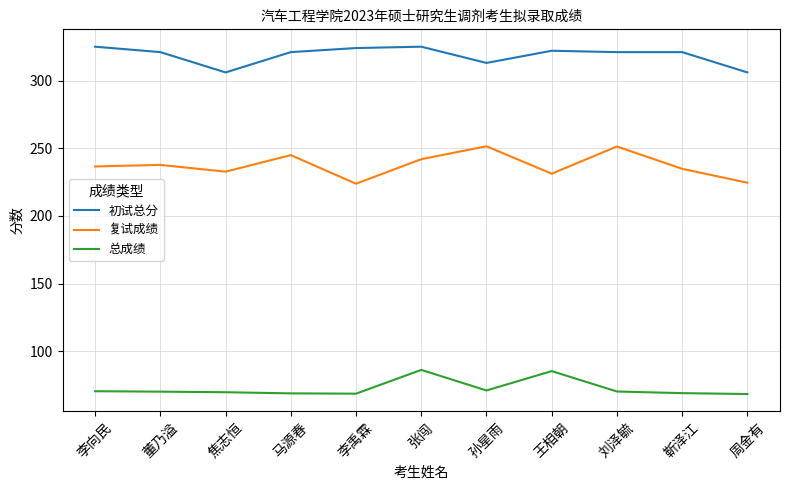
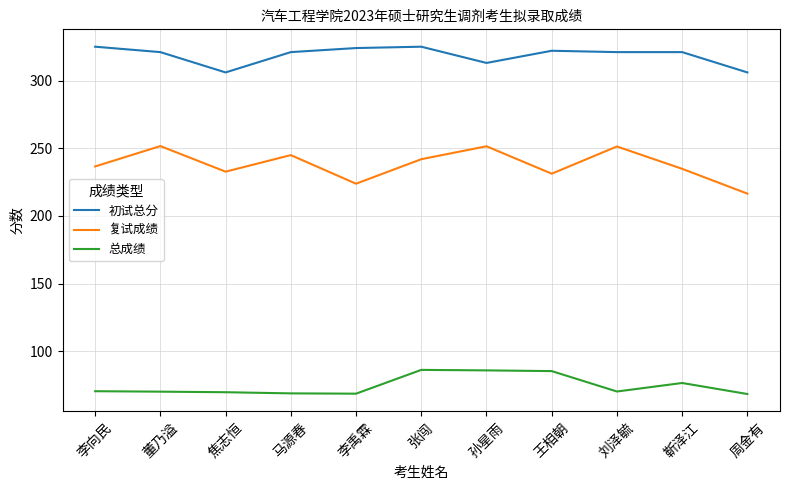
  {
    "初试总分": {
      "李向民": 325,
      "董乃溢": 321,
      "焦志恒": 306,
      "马源春": 321,
      "李禹霖": 324,
      "张闯": 325,
      "孙星雨": 313,
      "王相朝": 322,
      "刘泽毓": 321,
      "靳泽江": 321,
      "周金有": 306
    },
    "复试成绩": {
      "李向民": 237,
-     "董乃溢": 238,
+     "董乃溢": 252,
      "焦志恒": 233,
      "马源春": 245,
      "李禹霖": 224,
      "张闯": 242,
      "孙星雨": 251,
      "王相朝": 231,
      "刘泽毓": 251,
      "靳泽江": 235,
-     "周金有": 225
+     "周金有": 216
    },
    "总成绩": {
      "李向民": 71,
      "董乃溢": 70,
      "焦志恒": 70,
      "马源春": 69,
      "李禹霖": 69,
      "张闯": 86,
-     "孙星雨": 71,
+     "孙星雨": 86,
      "王相朝": 85,
      "刘泽毓": 70,
-     "靳泽江": 69,
+     "靳泽江": 77,
      "周金有": 68
    }
  }
